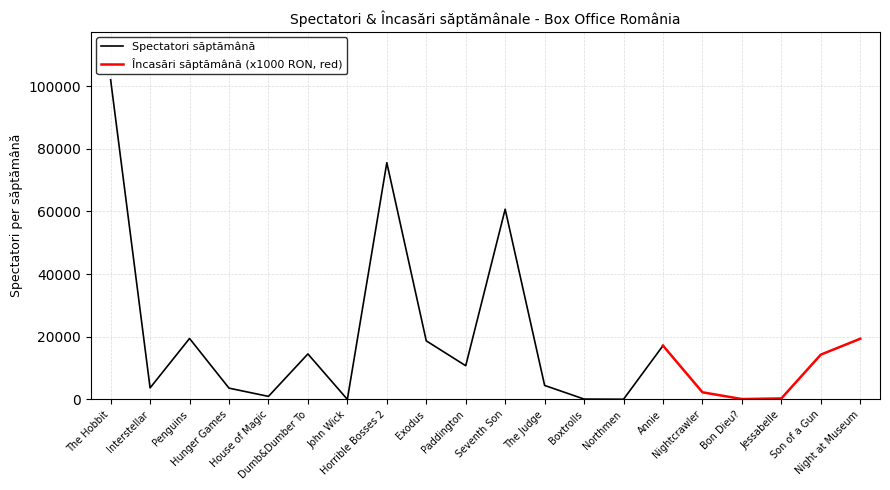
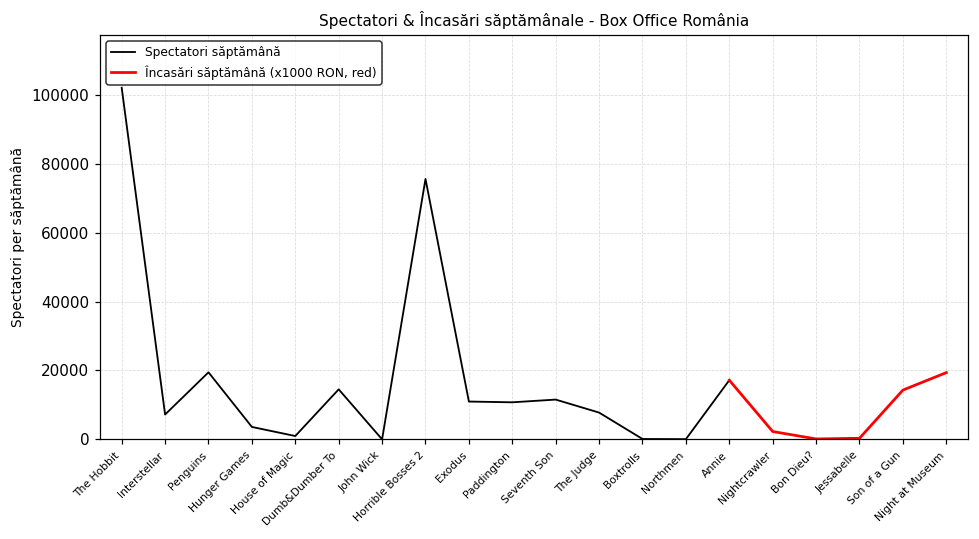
  {
    "Spectatori săptămână": {
      "The Hobbit": 102000,
-     "Interstellar": 4000,
+     "Interstellar": 7000,
      "Penguins": 19000,
      "Hunger Games": 4000,
      "House of Magic": 1000,
      "Dumb&Dumber To": 15000,
      "John Wick": 0,
      "Horrible Bosses 2": 76000,
-     "Exodus": 19000,
+     "Exodus": 11000,
      "Paddington": 11000,
-     "Seventh Son": 61000,
-     "The Judge": 4000,
+     "Seventh Son": 12000,
+     "The Judge": 8000,
      "Boxtrolls": 0,
      "Northmen": 0
    },
    "Încasări săptămână (x1000 RON, red)": {
      "Nightcrawler": 2000,
      "Bon Dieu?": 0,
      "Jessabelle": 0,
      "Son of a Gun": 14000,
      "Night at Museum": 19000
    }
  }
